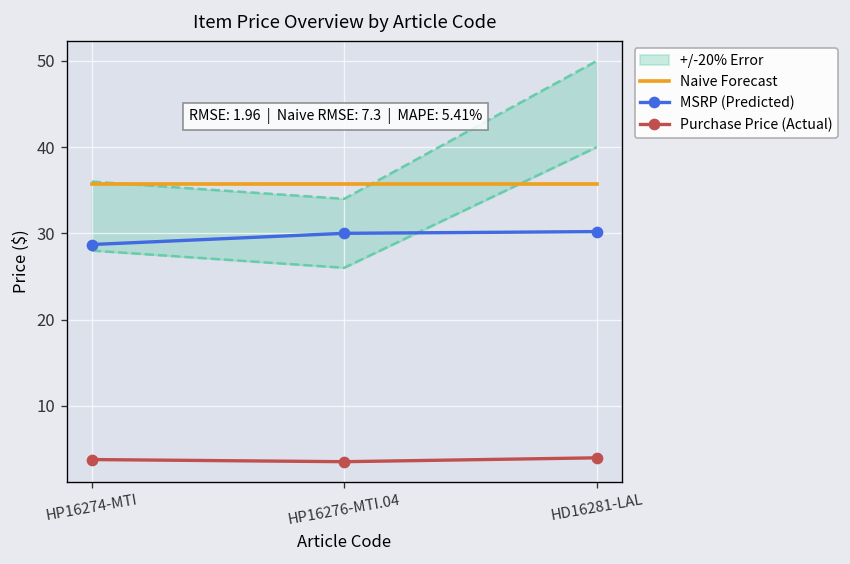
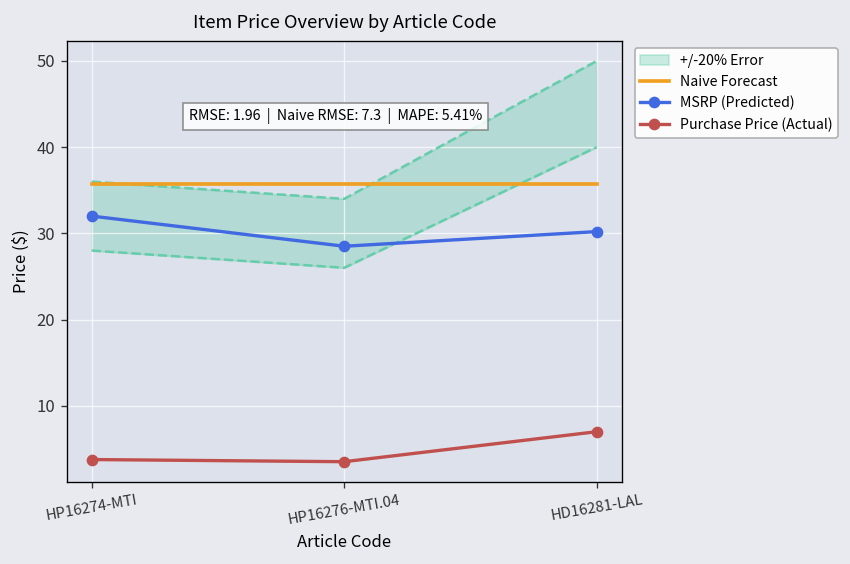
  {
    "Naive Forecast": {
      "HP16276-MTI.04": 36,
      "HD16281-LAL": 36
    },
    "MSRP (Predicted)": {
-     "HP16274-MTI": 29,
-     "HP16276-MTI.04": 30,
+     "HP16274-MTI": 32,
+     "HP16276-MTI.04": 29,
      "HD16281-LAL": 30
    },
    "Purchase Price (Actual)": {
      "HP16274-MTI": 4,
      "HP16276-MTI.04": 4,
-     "HD16281-LAL": 4
+     "HD16281-LAL": 7
    }
  }
